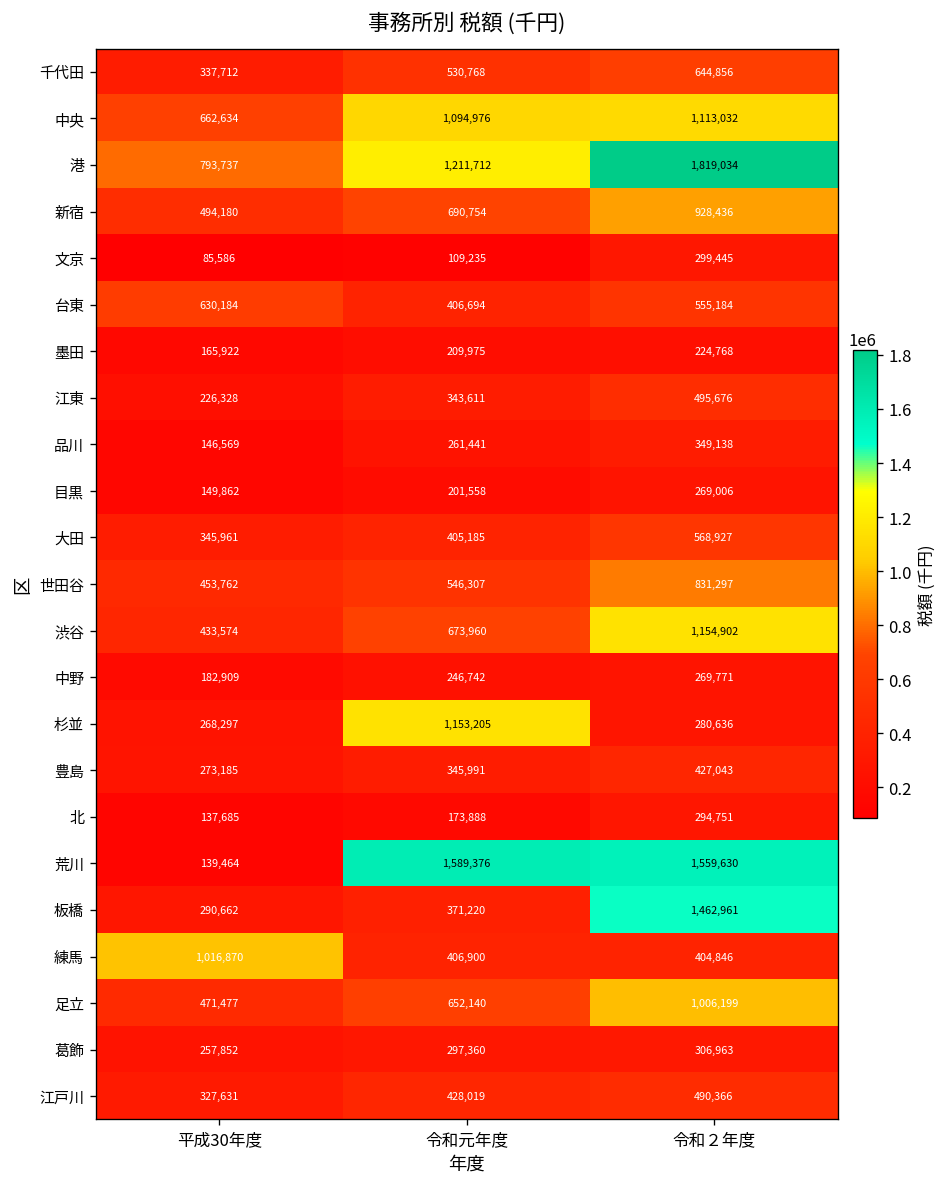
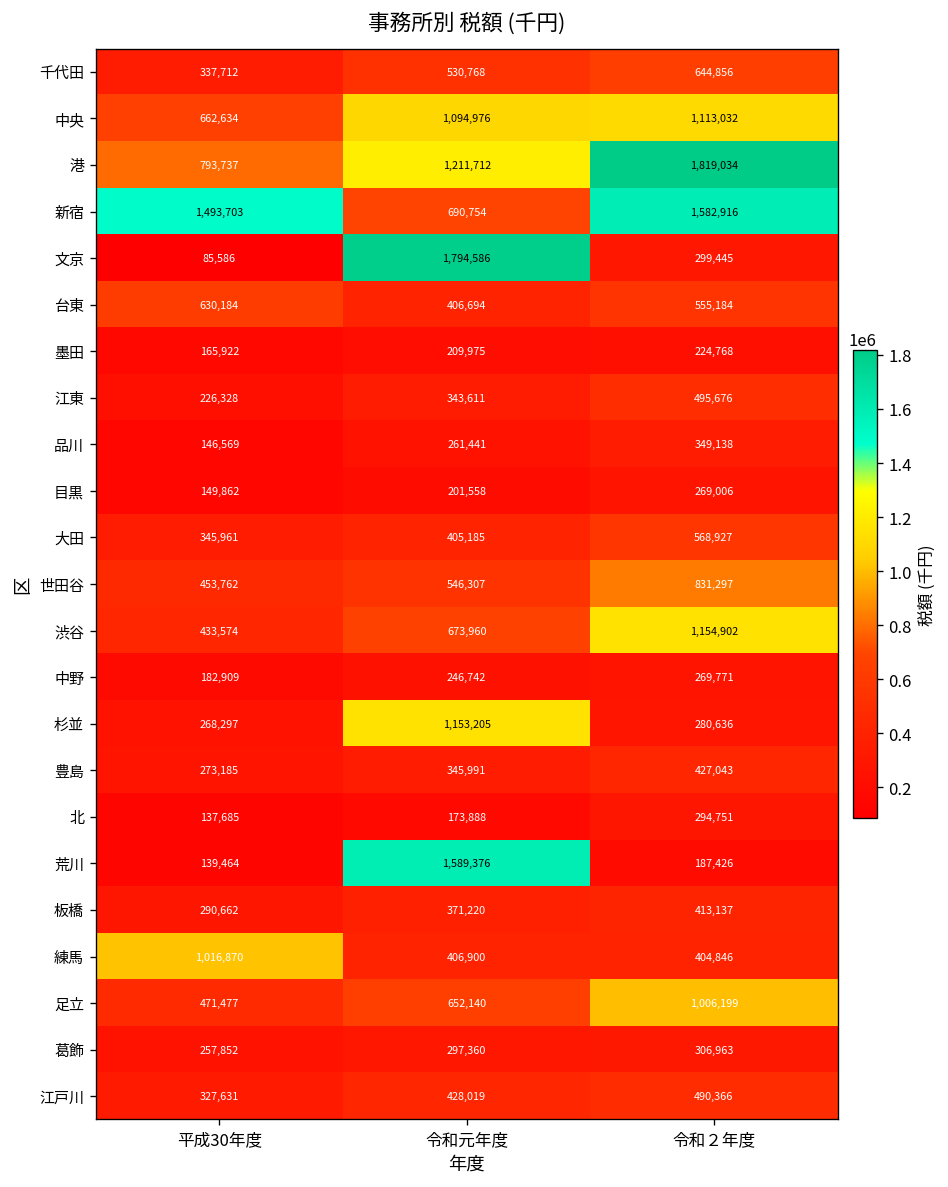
  {
    "千代田": {
      "平成30年度": "337,712",
      "令和元年度": "530,768",
      "令和２年度": "644,856"
    },
    "中央": {
      "平成30年度": "662,634",
      "令和元年度": "1,094,976",
      "令和２年度": "1,113,032"
    },
    "港": {
      "平成30年度": "793,737",
      "令和元年度": "1,211,712",
      "令和２年度": "1,819,034"
    },
    "新宿": {
-     "平成30年度": "494,180",
+     "平成30年度": "1,493,703",
      "令和元年度": "690,754",
-     "令和２年度": "928,436"
+     "令和２年度": "1,582,916"
    },
    "文京": {
      "平成30年度": "85,586",
-     "令和元年度": "109,235",
+     "令和元年度": "1,794,586",
      "令和２年度": "299,445"
    },
    "台東": {
      "平成30年度": "630,184",
      "令和元年度": "406,694",
      "令和２年度": "555,184"
    },
    "墨田": {
      "平成30年度": "165,922",
      "令和元年度": "209,975",
      "令和２年度": "224,768"
    },
    "江東": {
      "平成30年度": "226,328",
      "令和元年度": "343,611",
      "令和２年度": "495,676"
    },
    "品川": {
      "平成30年度": "146,569",
      "令和元年度": "261,441",
      "令和２年度": "349,138"
    },
    "目黒": {
      "平成30年度": "149,862",
      "令和元年度": "201,558",
      "令和２年度": "269,006"
    },
    "大田": {
      "平成30年度": "345,961",
      "令和元年度": "405,185",
      "令和２年度": "568,927"
    },
    "世田谷": {
      "平成30年度": "453,762",
      "令和元年度": "546,307",
      "令和２年度": "831,297"
    },
    "渋谷": {
      "平成30年度": "433,574",
      "令和元年度": "673,960",
      "令和２年度": "1,154,902"
    },
    "中野": {
      "平成30年度": "182,909",
      "令和元年度": "246,742",
      "令和２年度": "269,771"
    },
    "杉並": {
      "平成30年度": "268,297",
      "令和元年度": "1,153,205",
      "令和２年度": "280,636"
    },
    "豊島": {
      "平成30年度": "273,185",
      "令和元年度": "345,991",
      "令和２年度": "427,043"
    },
    "北": {
      "平成30年度": "137,685",
      "令和元年度": "173,888",
      "令和２年度": "294,751"
    },
    "荒川": {
      "平成30年度": "139,464",
      "令和元年度": "1,589,376",
-     "令和２年度": "1,559,630"
+     "令和２年度": "187,426"
    },
    "板橋": {
      "平成30年度": "290,662",
      "令和元年度": "371,220",
-     "令和２年度": "1,462,961"
+     "令和２年度": "413,137"
    },
    "練馬": {
      "平成30年度": "1,016,870",
      "令和元年度": "406,900",
      "令和２年度": "404,846"
    },
    "足立": {
      "平成30年度": "471,477",
      "令和元年度": "652,140",
      "令和２年度": "1,006,199"
    },
    "葛飾": {
      "平成30年度": "257,852",
      "令和元年度": "297,360",
      "令和２年度": "306,963"
    },
    "江戸川": {
      "平成30年度": "327,631",
      "令和元年度": "428,019",
      "令和２年度": "490,366"
    }
  }
